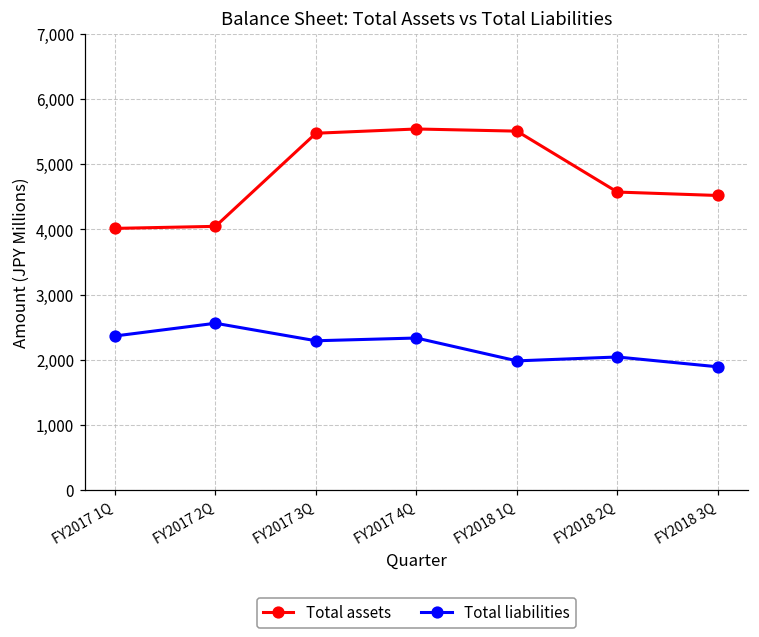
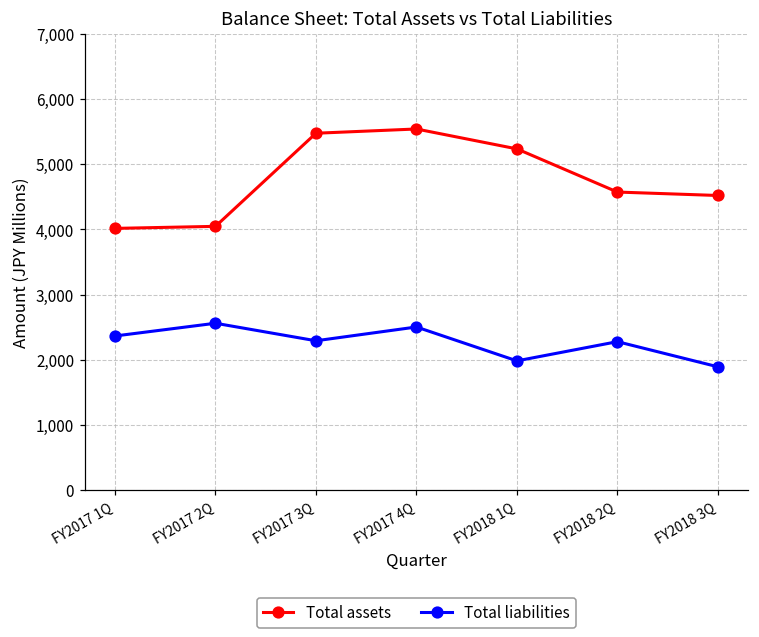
  {
    "Total assets": {
      "FY2017 1Q": "4,000",
      "FY2017 2Q": "4,000",
      "FY2017 3Q": "5,500",
      "FY2017 4Q": "5,500",
-     "FY2018 1Q": "5,500",
+     "FY2018 1Q": "5,200",
      "FY2018 2Q": "4,600",
      "FY2018 3Q": "4,500"
    },
    "Total liabilities": {
      "FY2017 1Q": "2,400",
      "FY2017 2Q": "2,600",
      "FY2017 3Q": "2,300",
-     "FY2017 4Q": "2,300",
+     "FY2017 4Q": "2,500",
      "FY2018 1Q": "2,000",
-     "FY2018 2Q": "2,000",
+     "FY2018 2Q": "2,300",
      "FY2018 3Q": "1,900"
    }
  }
